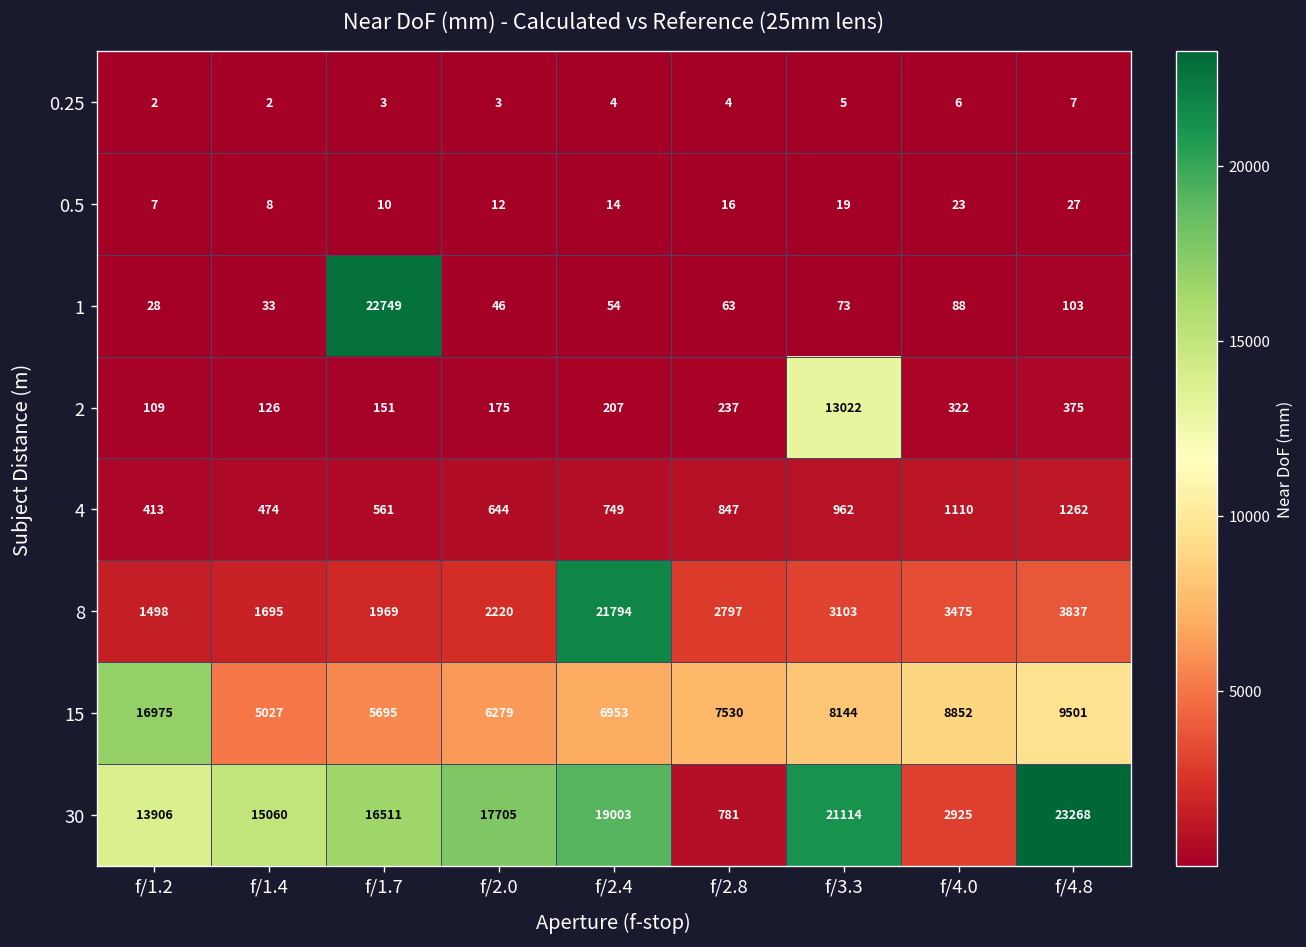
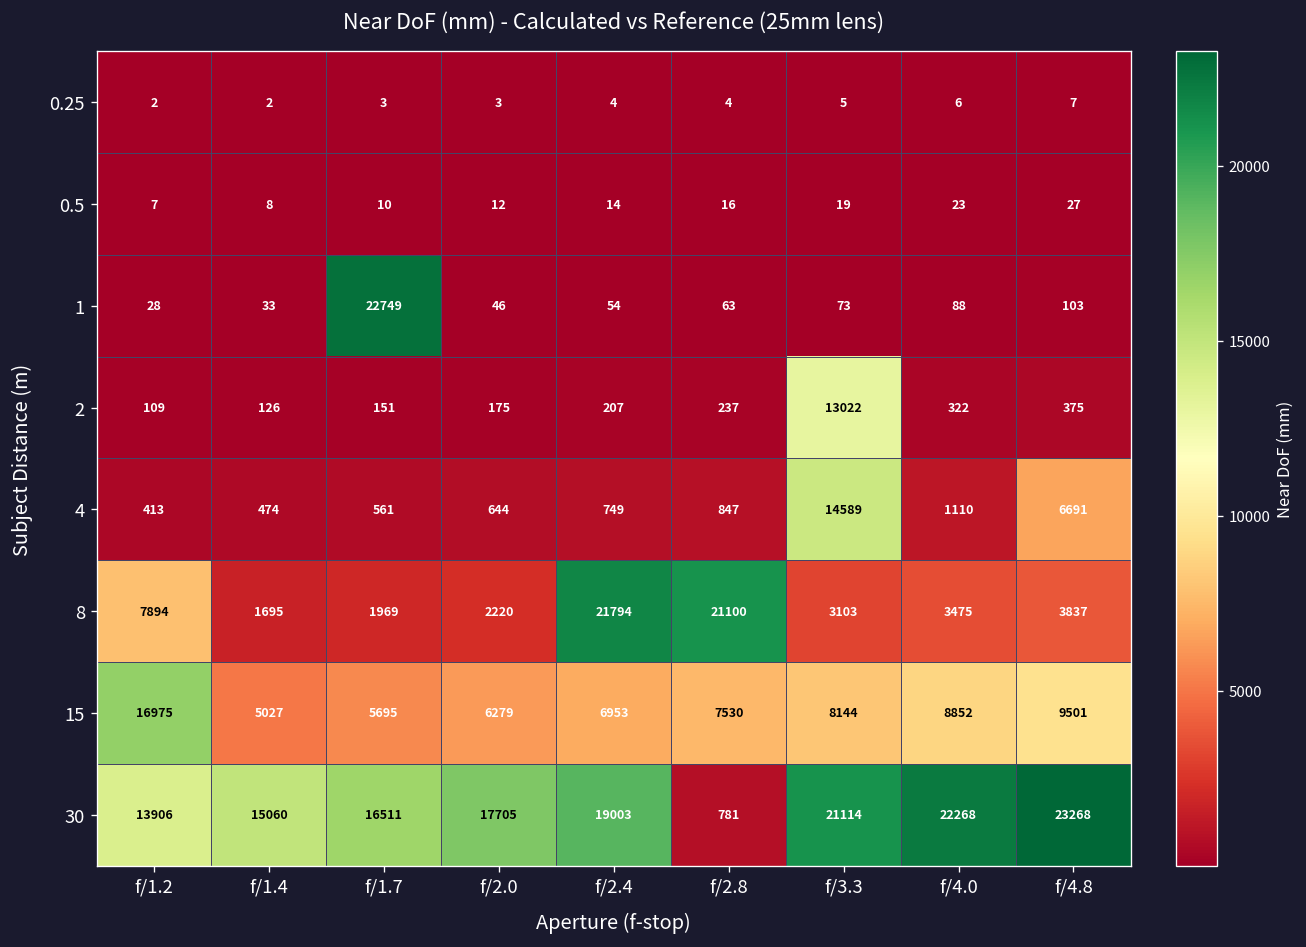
  {
    "0.25": {
      "f/1.2": 2,
      "f/1.4": 2,
      "f/1.7": 3,
      "f/2.0": 3,
      "f/2.4": 4,
      "f/2.8": 4,
      "f/3.3": 5,
      "f/4.0": 6,
      "f/4.8": 7
    },
    "0.5": {
      "f/1.2": 7,
      "f/1.4": 8,
      "f/1.7": 10,
      "f/2.0": 12,
      "f/2.4": 14,
      "f/2.8": 16,
      "f/3.3": 19,
      "f/4.0": 23,
      "f/4.8": 27
    },
    "1": {
      "f/1.2": 28,
      "f/1.4": 33,
      "f/1.7": 22749,
      "f/2.0": 46,
      "f/2.4": 54,
      "f/2.8": 63,
      "f/3.3": 73,
      "f/4.0": 88,
      "f/4.8": 103
    },
    "2": {
      "f/1.2": 109,
      "f/1.4": 126,
      "f/1.7": 151,
      "f/2.0": 175,
      "f/2.4": 207,
      "f/2.8": 237,
      "f/3.3": 13022,
      "f/4.0": 322,
      "f/4.8": 375
    },
    "4": {
      "f/1.2": 413,
      "f/1.4": 474,
      "f/1.7": 561,
      "f/2.0": 644,
      "f/2.4": 749,
      "f/2.8": 847,
-     "f/3.3": 962,
+     "f/3.3": 14589,
      "f/4.0": 1110,
-     "f/4.8": 1262
+     "f/4.8": 6691
    },
    "8": {
-     "f/1.2": 1498,
+     "f/1.2": 7894,
      "f/1.4": 1695,
      "f/1.7": 1969,
      "f/2.0": 2220,
      "f/2.4": 21794,
-     "f/2.8": 2797,
+     "f/2.8": 21100,
      "f/3.3": 3103,
      "f/4.0": 3475,
      "f/4.8": 3837
    },
    "15": {
      "f/1.2": 16975,
      "f/1.4": 5027,
      "f/1.7": 5695,
      "f/2.0": 6279,
      "f/2.4": 6953,
      "f/2.8": 7530,
      "f/3.3": 8144,
      "f/4.0": 8852,
      "f/4.8": 9501
    },
    "30": {
      "f/1.2": 13906,
      "f/1.4": 15060,
      "f/1.7": 16511,
      "f/2.0": 17705,
      "f/2.4": 19003,
      "f/2.8": 781,
      "f/3.3": 21114,
-     "f/4.0": 2925,
+     "f/4.0": 22268,
      "f/4.8": 23268
    }
  }
